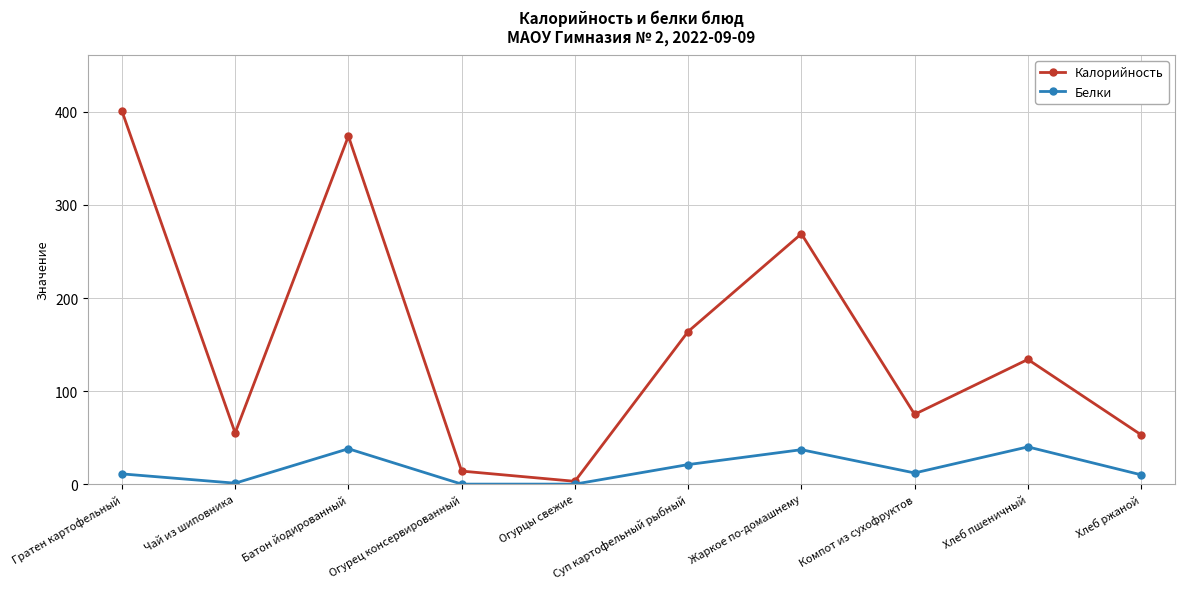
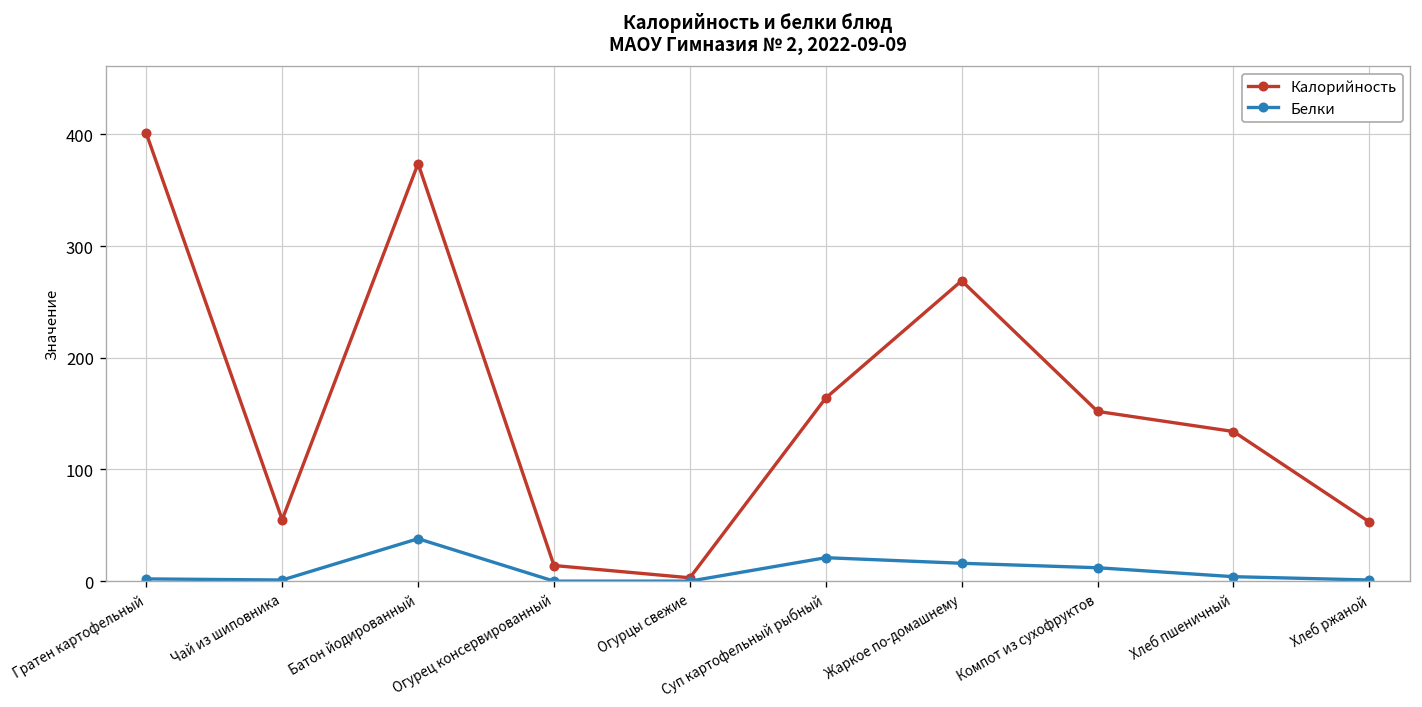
  {
    "Калорийность": {
      "Гратен картофельный": 400,
      "Чай из шиповника": 60,
      "Батон йодированный": 370,
      "Огурец консервированный": 10,
      "Огурцы свежие": 0,
      "Суп картофельный рыбный": 160,
      "Жаркое по-домашнему": 270,
-     "Компот из сухофруктов": 80,
+     "Компот из сухофруктов": 150,
      "Хлеб пшеничный": 130,
      "Хлеб ржаной": 50
    },
    "Белки": {
-     "Гратен картофельный": 10,
+     "Гратен картофельный": 0,
      "Чай из шиповника": 0,
      "Батон йодированный": 40,
      "Огурец консервированный": 0,
      "Огурцы свежие": 0,
      "Суп картофельный рыбный": 20,
-     "Жаркое по-домашнему": 40,
+     "Жаркое по-домашнему": 20,
      "Компот из сухофруктов": 10,
-     "Хлеб пшеничный": 40,
-     "Хлеб ржаной": 10
+     "Хлеб пшеничный": 0,
+     "Хлеб ржаной": 0
    }
  }
